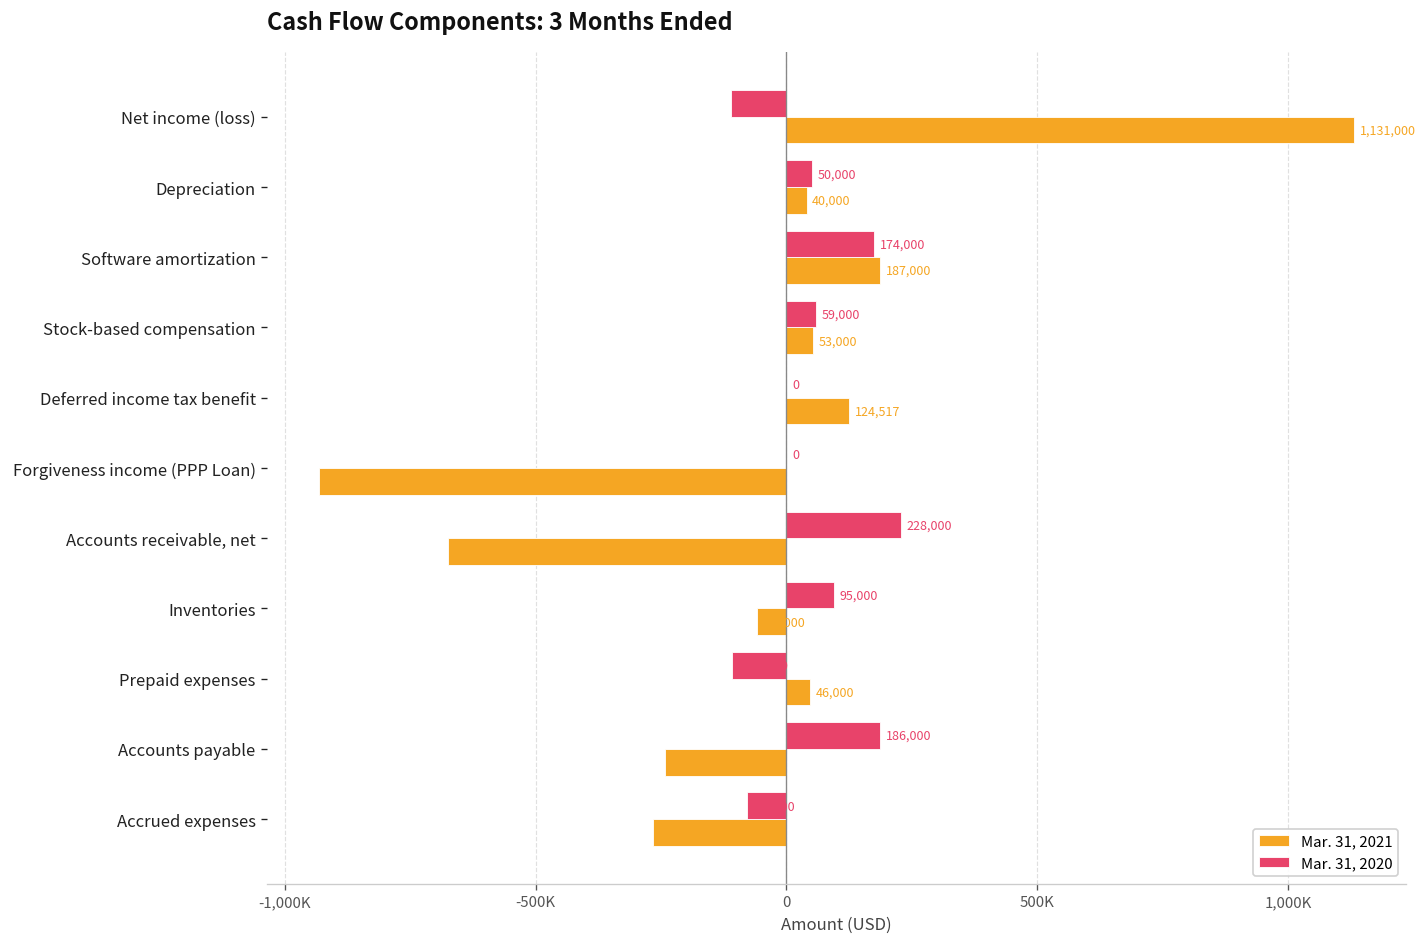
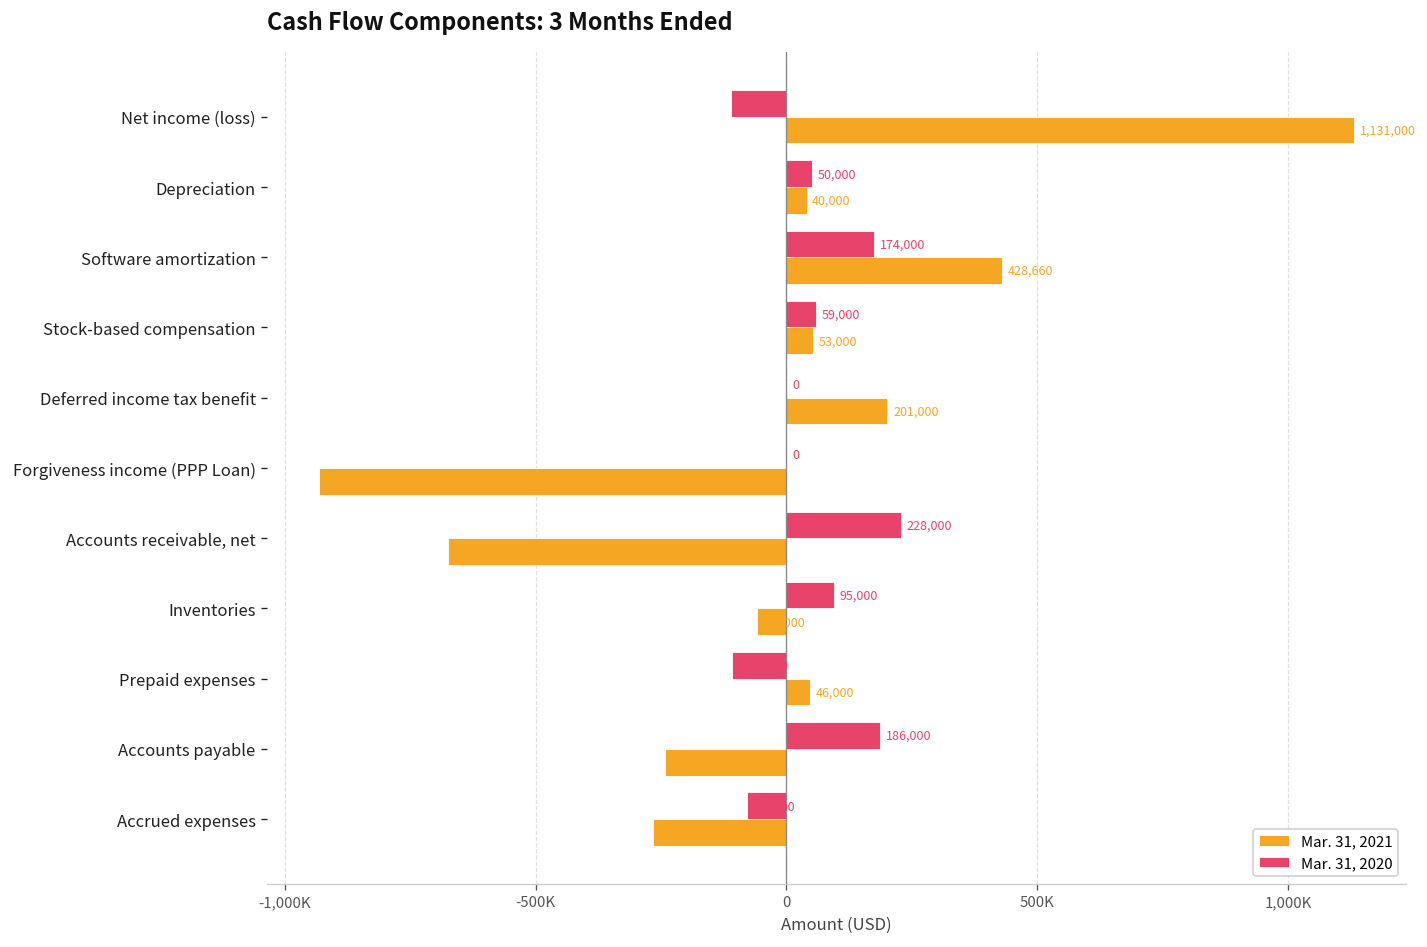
  {
    "Mar. 31, 2021": {
      "Net income (loss)": "1,131,000",
      "Depreciation": "40,000",
-     "Software amortization": "187,000",
+     "Software amortization": "428,660",
      "Stock-based compensation": "53,000",
-     "Deferred income tax benefit": "124,517",
+     "Deferred income tax benefit": "201,000",
      "Prepaid expenses": "46,000"
    },
    "Mar. 31, 2020": {
      "Depreciation": "50,000",
      "Software amortization": "174,000",
      "Stock-based compensation": "59,000",
      "Deferred income tax benefit": "0",
      "Forgiveness income (PPP Loan)": "0",
      "Accounts receivable, net": "228,000",
      "Inventories": "95,000",
      "Accounts payable": "186,000"
    }
  }
